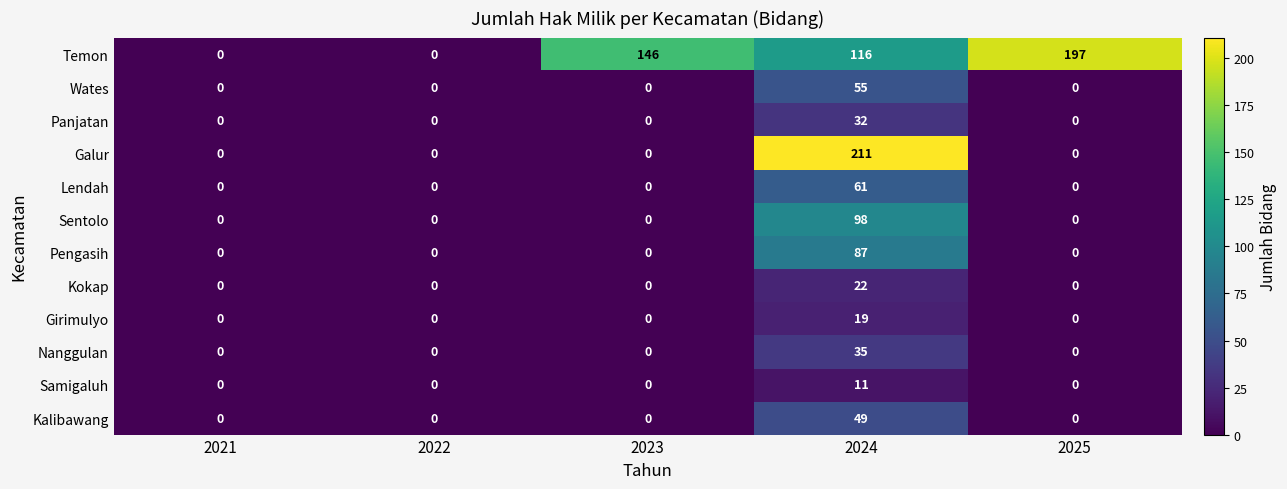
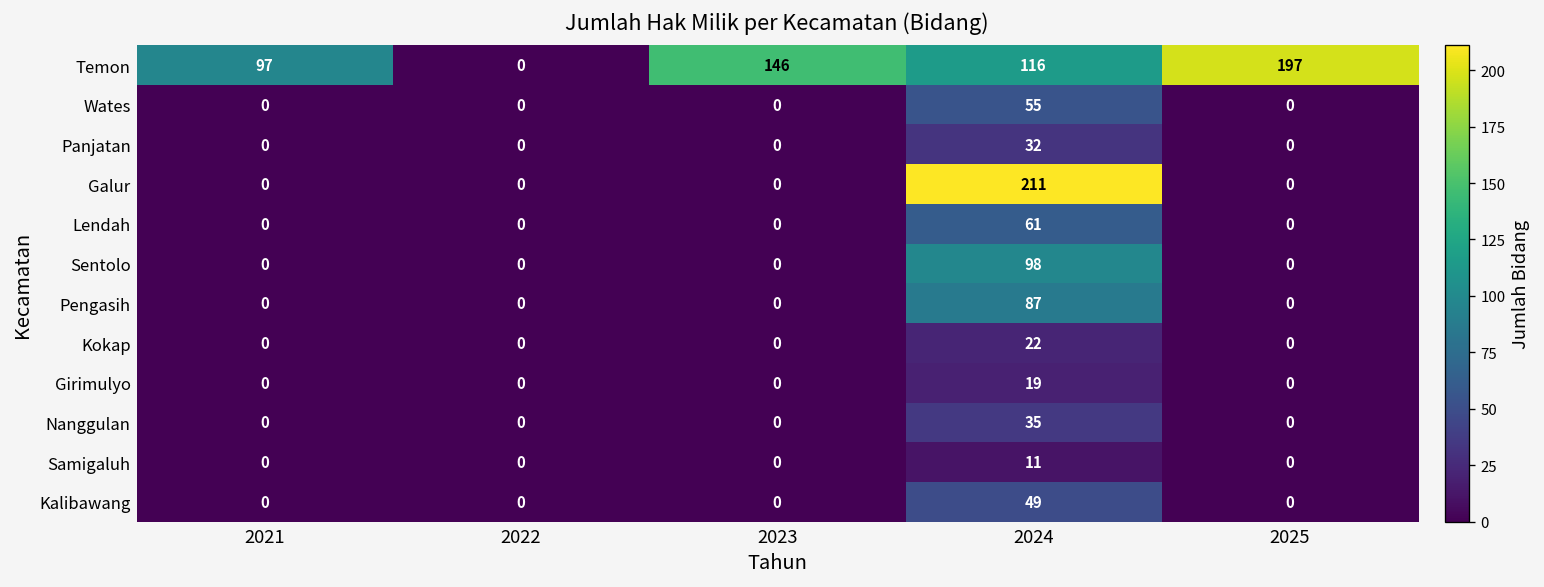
  {
    "Temon": {
-     "2021": 0,
+     "2021": 97,
      "2022": 0,
      "2023": 146,
      "2024": 116,
      "2025": 197
    },
    "Wates": {
      "2021": 0,
      "2022": 0,
      "2023": 0,
      "2024": 55,
      "2025": 0
    },
    "Panjatan": {
      "2021": 0,
      "2022": 0,
      "2023": 0,
      "2024": 32,
      "2025": 0
    },
    "Galur": {
      "2021": 0,
      "2022": 0,
      "2023": 0,
      "2024": 211,
      "2025": 0
    },
    "Lendah": {
      "2021": 0,
      "2022": 0,
      "2023": 0,
      "2024": 61,
      "2025": 0
    },
    "Sentolo": {
      "2021": 0,
      "2022": 0,
      "2023": 0,
      "2024": 98,
      "2025": 0
    },
    "Pengasih": {
      "2021": 0,
      "2022": 0,
      "2023": 0,
      "2024": 87,
      "2025": 0
    },
    "Kokap": {
      "2021": 0,
      "2022": 0,
      "2023": 0,
      "2024": 22,
      "2025": 0
    },
    "Girimulyo": {
      "2021": 0,
      "2022": 0,
      "2023": 0,
      "2024": 19,
      "2025": 0
    },
    "Nanggulan": {
      "2021": 0,
      "2022": 0,
      "2023": 0,
      "2024": 35,
      "2025": 0
    },
    "Samigaluh": {
      "2021": 0,
      "2022": 0,
      "2023": 0,
      "2024": 11,
      "2025": 0
    },
    "Kalibawang": {
      "2021": 0,
      "2022": 0,
      "2023": 0,
      "2024": 49,
      "2025": 0
    }
  }
